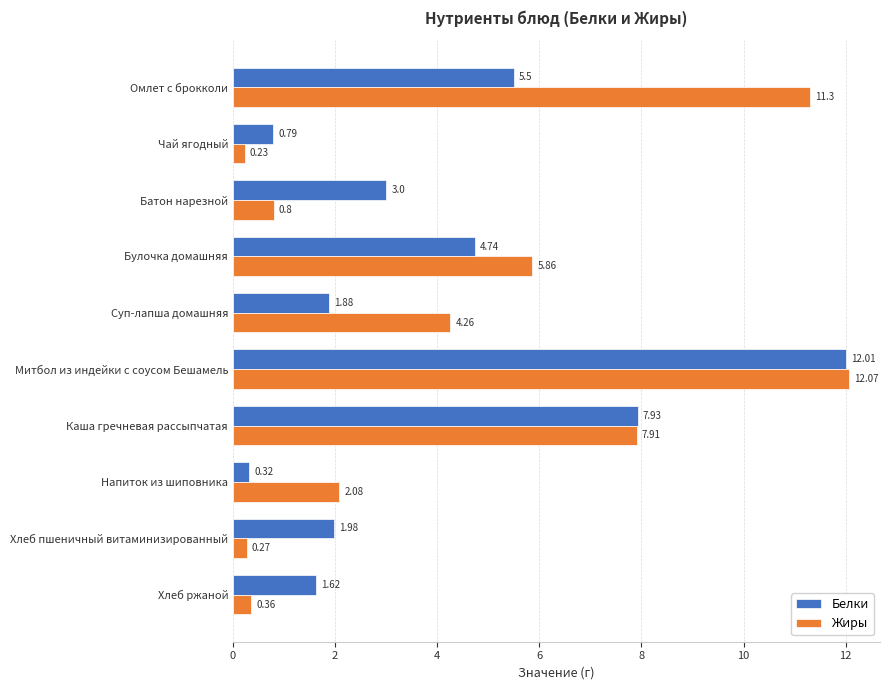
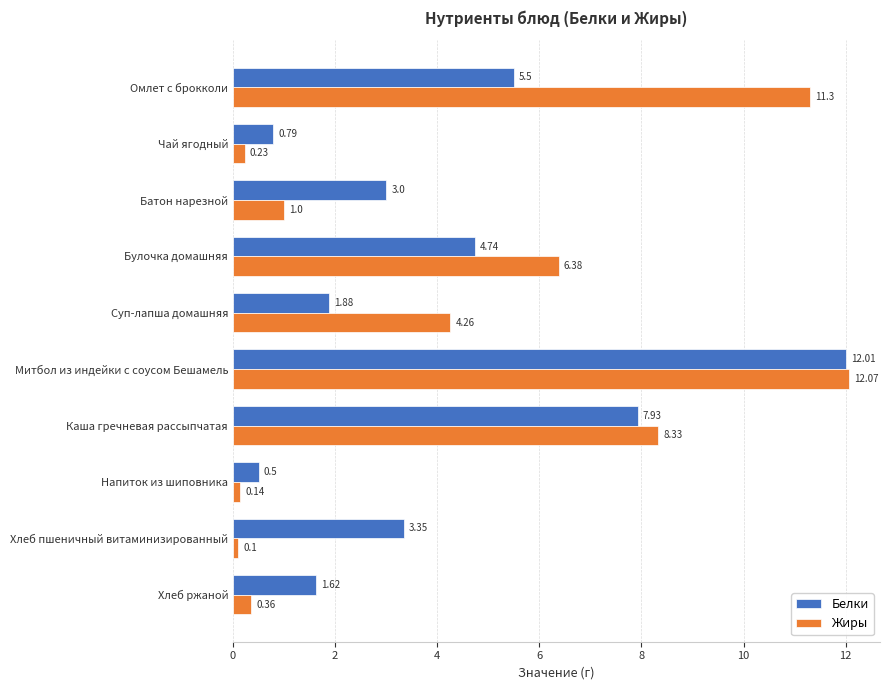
  {
    "Белки": {
      "Омлет с брокколи": 5.5,
      "Чай ягодный": 0.79,
      "Батон нарезной": 3.0,
      "Булочка домашняя": 4.74,
      "Суп-лапша домашняя": 1.88,
      "Митбол из индейки с соусом Бешамель": 12.01,
      "Каша гречневая рассыпчатая": 7.93,
-     "Напиток из шиповника": 0.32,
-     "Хлеб пшеничный витаминизированный": 1.98,
+     "Напиток из шиповника": 0.5,
+     "Хлеб пшеничный витаминизированный": 3.35,
      "Хлеб ржаной": 1.62
    },
    "Жиры": {
      "Омлет с брокколи": 11.3,
      "Чай ягодный": 0.23,
-     "Батон нарезной": 0.8,
-     "Булочка домашняя": 5.86,
+     "Батон нарезной": 1.0,
+     "Булочка домашняя": 6.38,
      "Суп-лапша домашняя": 4.26,
      "Митбол из индейки с соусом Бешамель": 12.07,
-     "Каша гречневая рассыпчатая": 7.91,
-     "Напиток из шиповника": 2.08,
-     "Хлеб пшеничный витаминизированный": 0.27,
+     "Каша гречневая рассыпчатая": 8.33,
+     "Напиток из шиповника": 0.14,
+     "Хлеб пшеничный витаминизированный": 0.1,
      "Хлеб ржаной": 0.36
    }
  }
